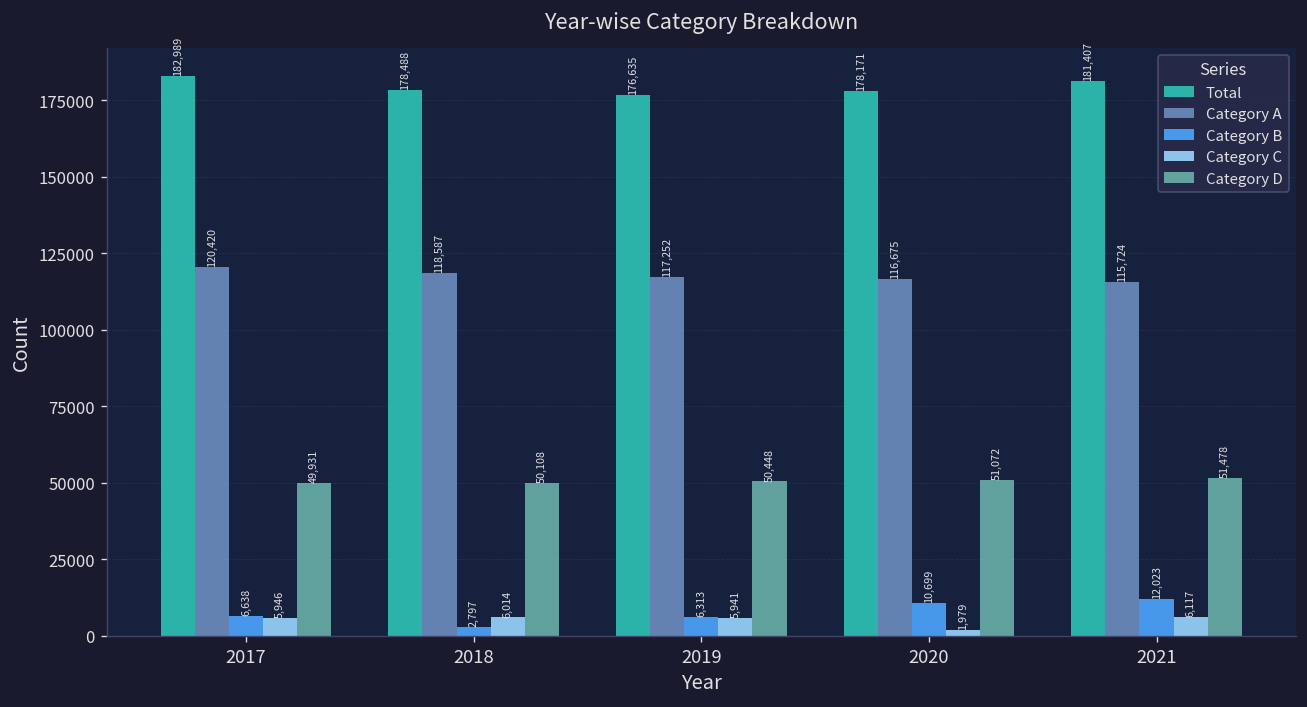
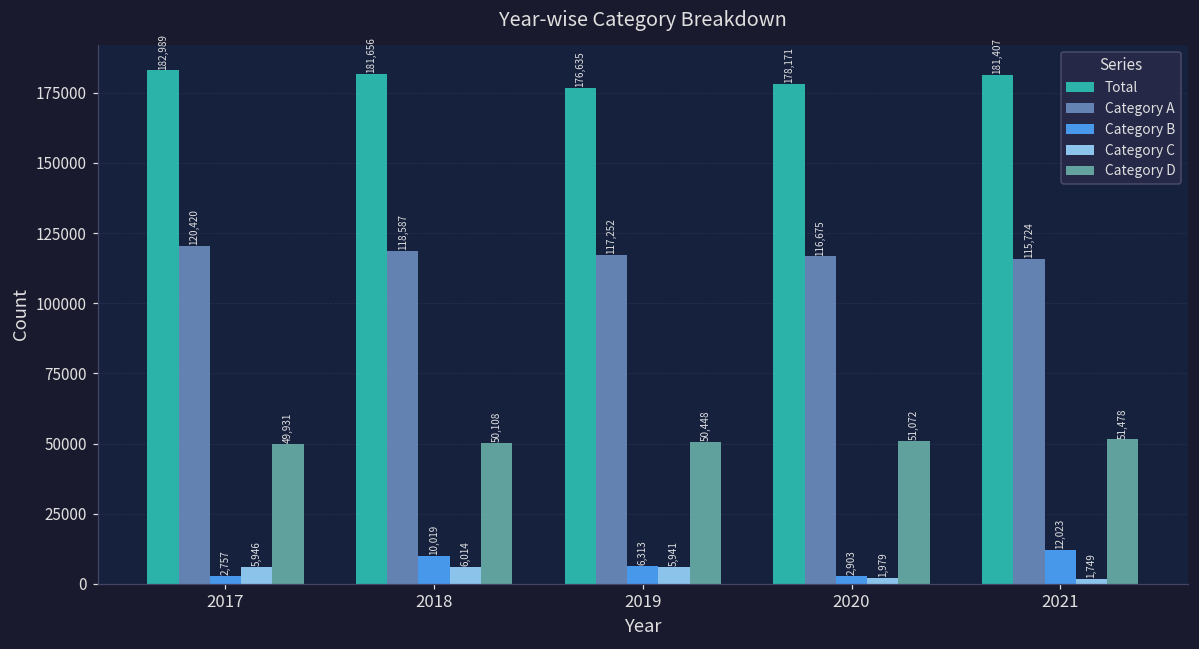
  {
    "Total": {
      "2017": "182,989",
-     "2018": "178,488",
+     "2018": "181,656",
      "2019": "176,635",
      "2020": "178,171",
      "2021": "181,407"
    },
    "Category B": {
-     "2017": "6,638",
-     "2018": "2,797",
+     "2017": "2,757",
+     "2018": "10,019",
      "2019": "6,313",
-     "2020": "10,699",
+     "2020": "2,903",
      "2021": "12,023"
    },
    "Category C": {
      "2017": "5,946",
      "2018": "6,014",
      "2019": "5,941",
      "2020": "1,979",
-     "2021": "6,117"
+     "2021": "1,749"
    }
  }
